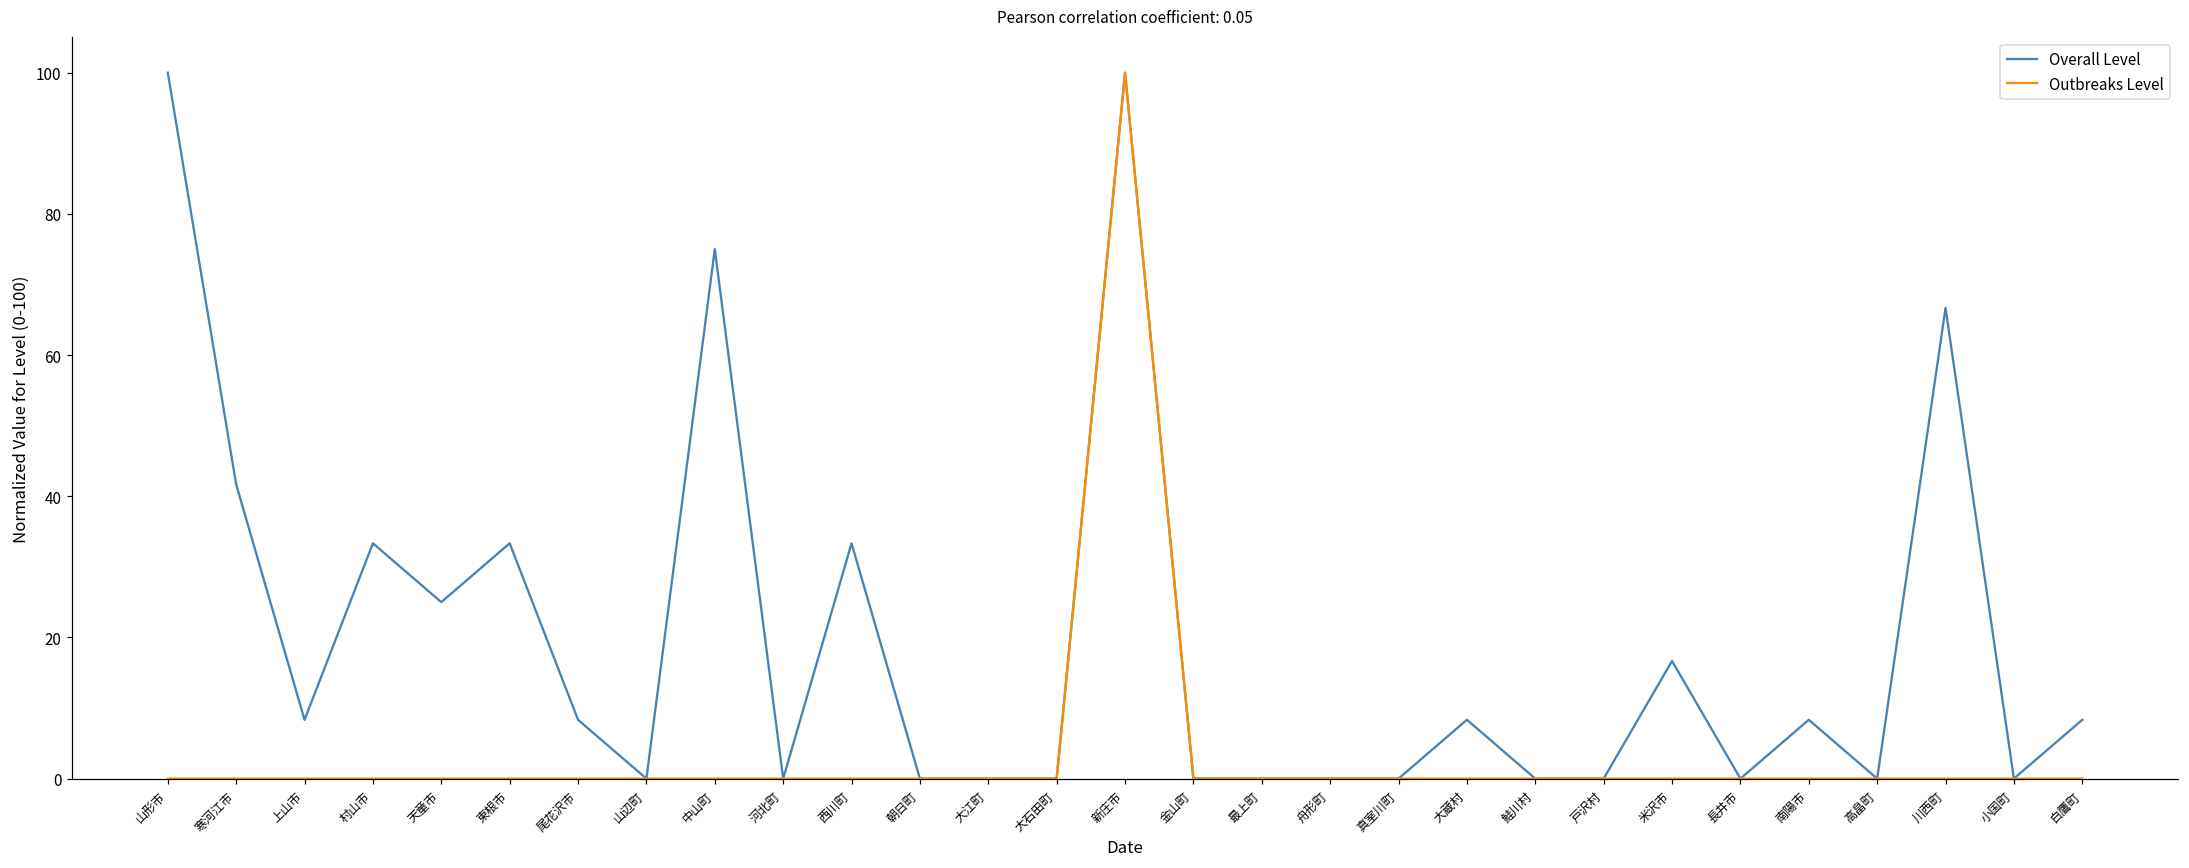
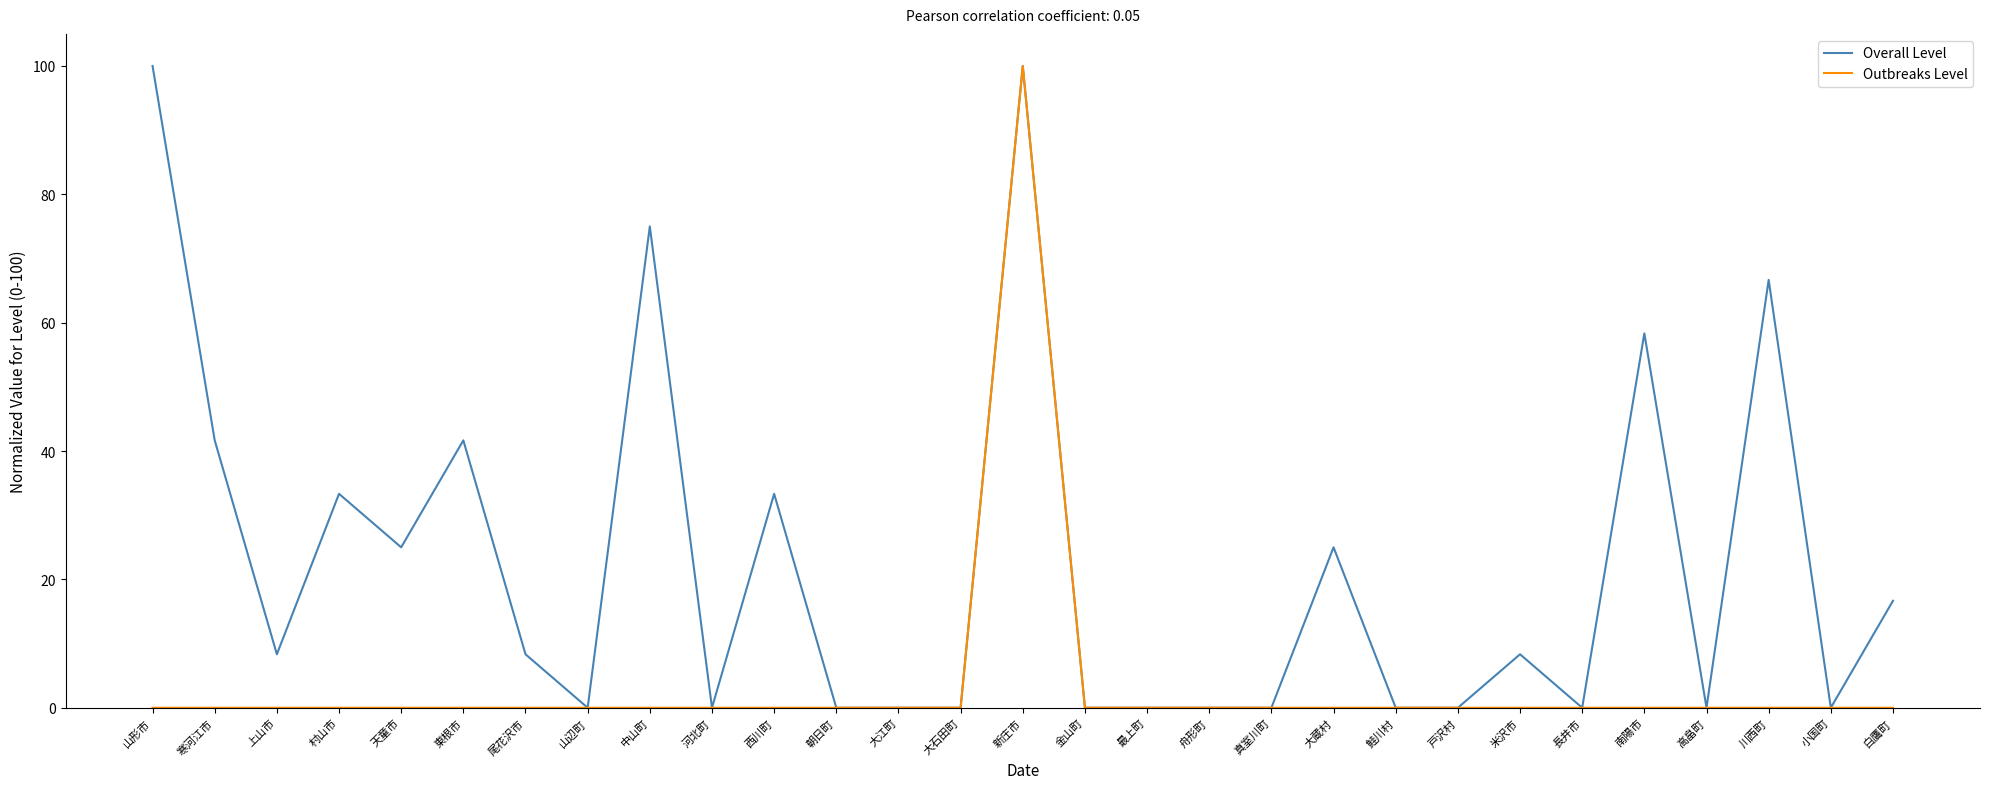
  {
    "Overall Level": {
      "山形市": 100,
      "寒河江市": 42,
      "上山市": 8,
      "村山市": 33,
      "天童市": 25,
-     "東根市": 33,
+     "東根市": 42,
      "尾花沢市": 8,
      "中山町": 75,
      "西川町": 33,
-     "大蔵村": 8,
-     "米沢市": 17,
-     "南陽市": 8,
+     "大蔵村": 25,
+     "米沢市": 8,
+     "南陽市": 58,
      "川西町": 67,
-     "白鷹町": 8
+     "白鷹町": 17
    },
    "Outbreaks Level": {
      "山形市": 0,
      "寒河江市": 0,
      "上山市": 0,
      "村山市": 0,
      "天童市": 0,
      "東根市": 0,
      "尾花沢市": 0,
      "中山町": 0,
      "西川町": 0,
      "大蔵村": 0,
      "米沢市": 0,
      "南陽市": 0,
      "川西町": 0,
      "白鷹町": 0
    }
  }
